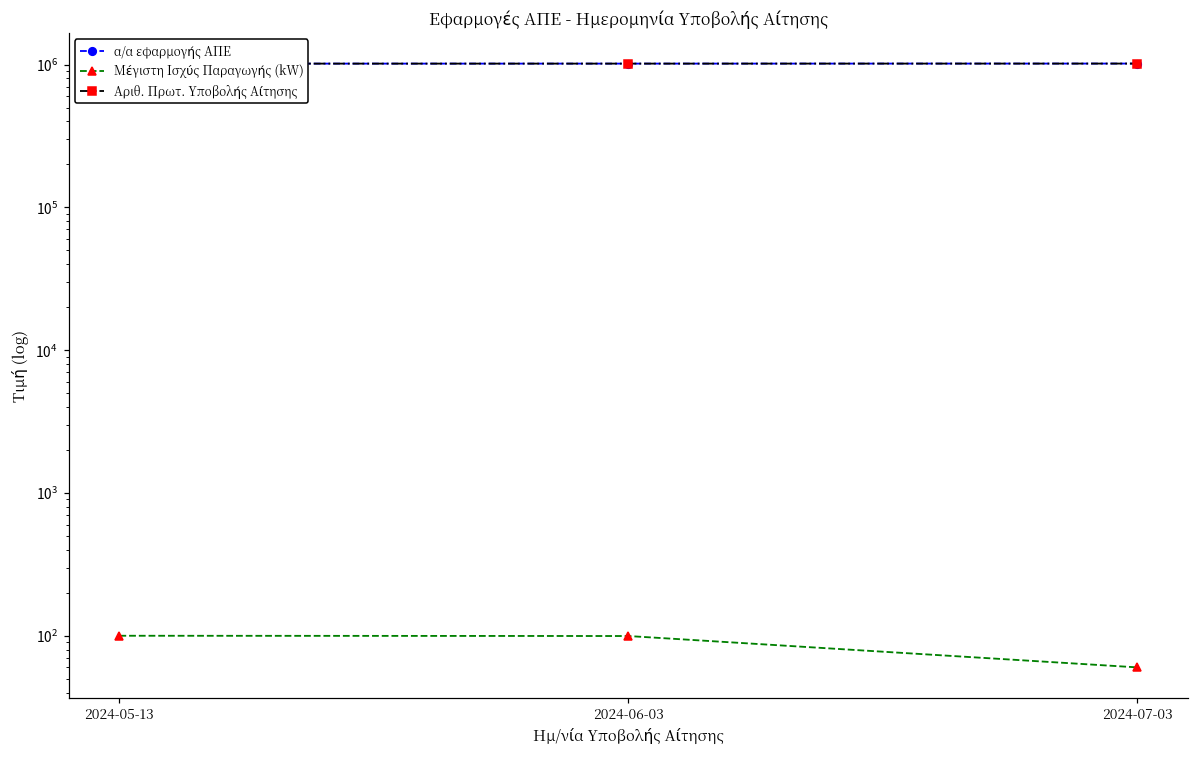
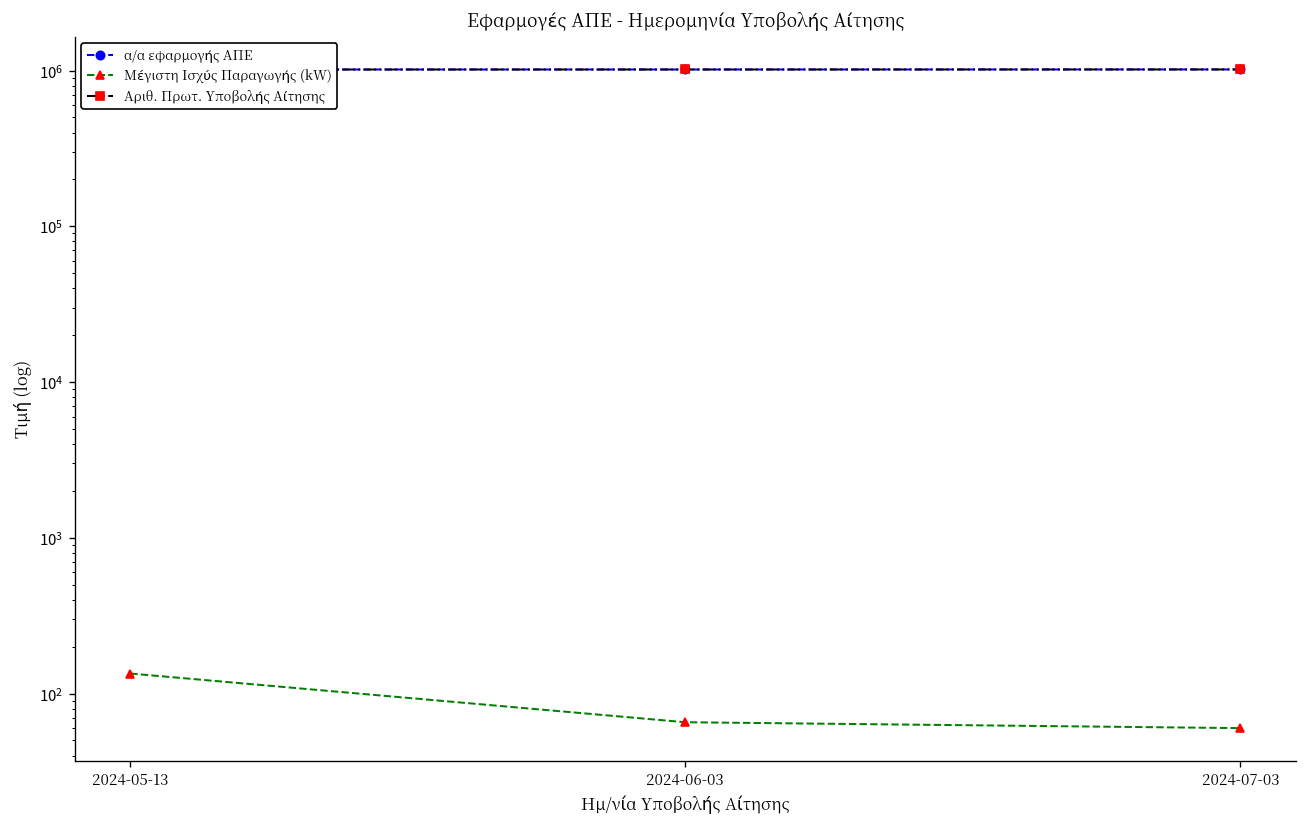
  {
    "Αριθ. Πρωτ. Υποβολής Αίτησης": {
      "2024-06-03": 1000000,
      "2024-07-03": 1000000
    },
    "Μέγιστη Ισχύς Παραγωγής (kW)": {
-     "2024-05-13": 100,
-     "2024-06-03": 100,
+     "2024-05-13": 130,
+     "2024-06-03": 70,
      "2024-07-03": 60
    }
  }
